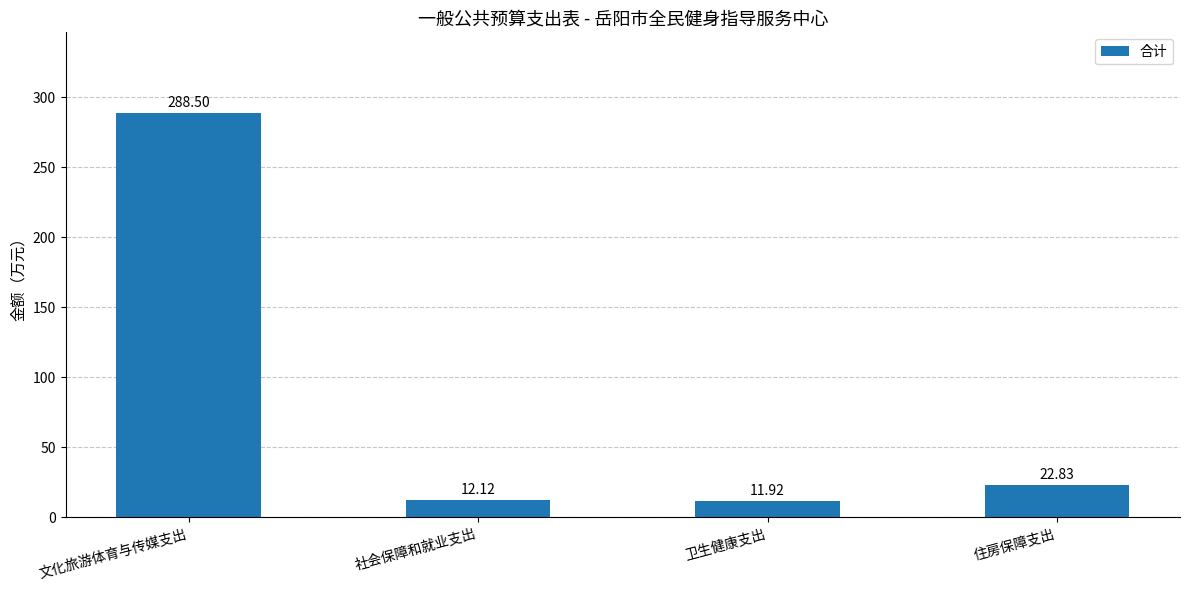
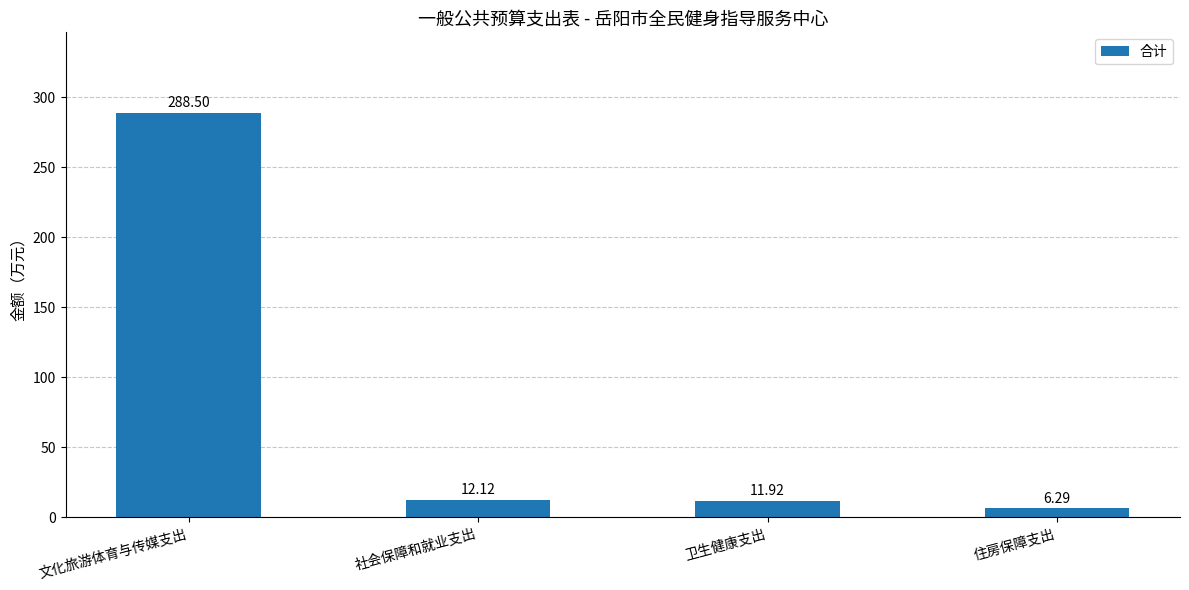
  {
    "文化旅游体育与传媒支出": 288.50,
    "社会保障和就业支出": 12.12,
    "卫生健康支出": 11.92,
-   "住房保障支出": 22.83
+   "住房保障支出": 6.29
  }
